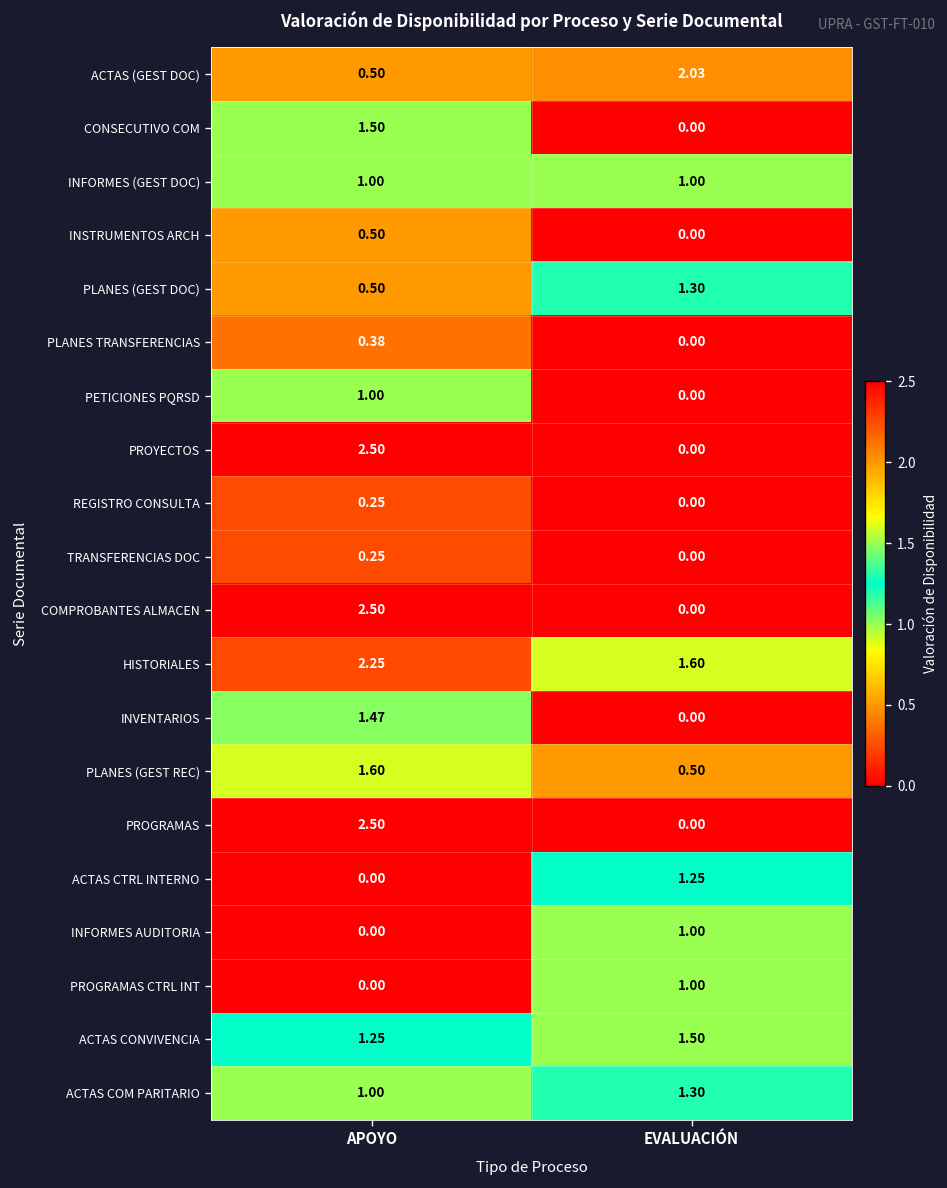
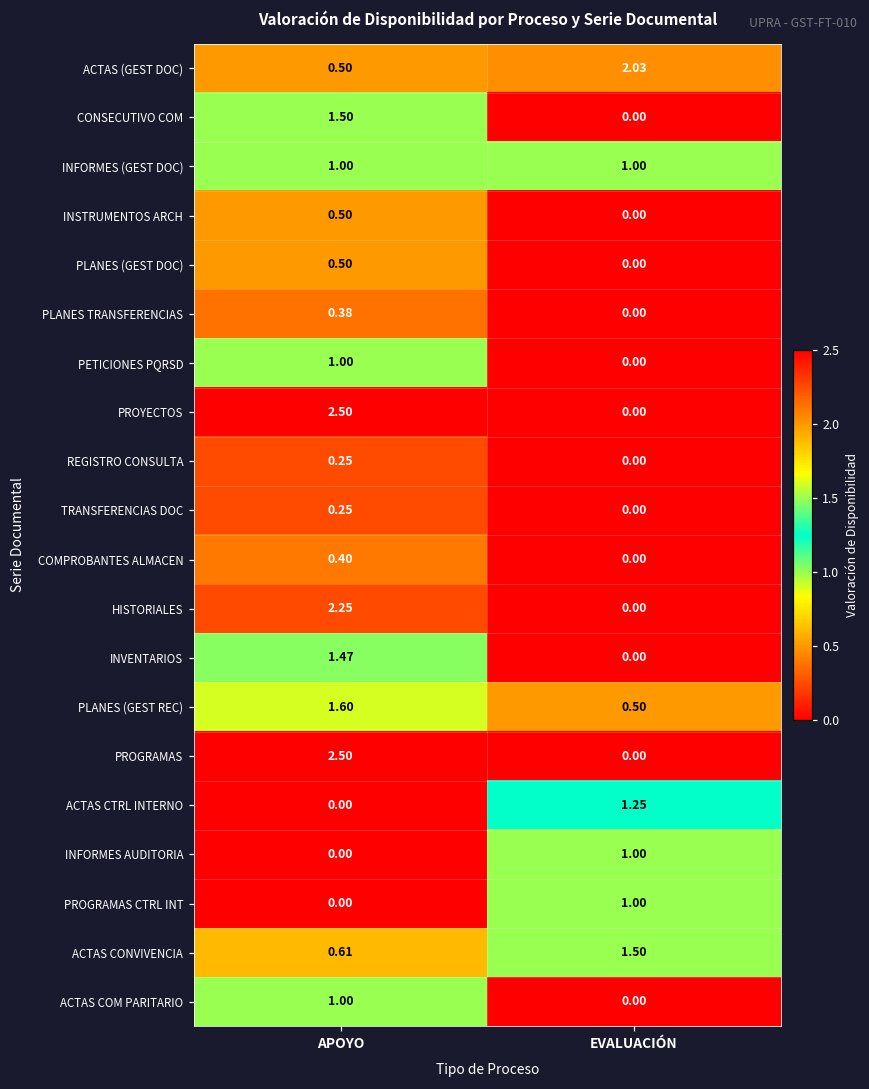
  {
    "ACTAS (GEST DOC)": {
      "APOYO": 0.50,
      "EVALUACIÓN": 2.03
    },
    "CONSECUTIVO COM": {
      "APOYO": 1.50,
      "EVALUACIÓN": 0.00
    },
    "INFORMES (GEST DOC)": {
      "APOYO": 1.00,
      "EVALUACIÓN": 1.00
    },
    "INSTRUMENTOS ARCH": {
      "APOYO": 0.50,
      "EVALUACIÓN": 0.00
    },
    "PLANES (GEST DOC)": {
      "APOYO": 0.50,
-     "EVALUACIÓN": 1.30
+     "EVALUACIÓN": 0.00
    },
    "PLANES TRANSFERENCIAS": {
      "APOYO": 0.38,
      "EVALUACIÓN": 0.00
    },
    "PETICIONES PQRSD": {
      "APOYO": 1.00,
      "EVALUACIÓN": 0.00
    },
    "PROYECTOS": {
      "APOYO": 2.50,
      "EVALUACIÓN": 0.00
    },
    "REGISTRO CONSULTA": {
      "APOYO": 0.25,
      "EVALUACIÓN": 0.00
    },
    "TRANSFERENCIAS DOC": {
      "APOYO": 0.25,
      "EVALUACIÓN": 0.00
    },
    "COMPROBANTES ALMACEN": {
-     "APOYO": 2.50,
+     "APOYO": 0.40,
      "EVALUACIÓN": 0.00
    },
    "HISTORIALES": {
      "APOYO": 2.25,
-     "EVALUACIÓN": 1.60
+     "EVALUACIÓN": 0.00
    },
    "INVENTARIOS": {
      "APOYO": 1.47,
      "EVALUACIÓN": 0.00
    },
    "PLANES (GEST REC)": {
      "APOYO": 1.60,
      "EVALUACIÓN": 0.50
    },
    "PROGRAMAS": {
      "APOYO": 2.50,
      "EVALUACIÓN": 0.00
    },
    "ACTAS CTRL INTERNO": {
      "APOYO": 0.00,
      "EVALUACIÓN": 1.25
    },
    "INFORMES AUDITORIA": {
      "APOYO": 0.00,
      "EVALUACIÓN": 1.00
    },
    "PROGRAMAS CTRL INT": {
      "APOYO": 0.00,
      "EVALUACIÓN": 1.00
    },
    "ACTAS CONVIVENCIA": {
-     "APOYO": 1.25,
+     "APOYO": 0.61,
      "EVALUACIÓN": 1.50
    },
    "ACTAS COM PARITARIO": {
      "APOYO": 1.00,
-     "EVALUACIÓN": 1.30
+     "EVALUACIÓN": 0.00
    }
  }
